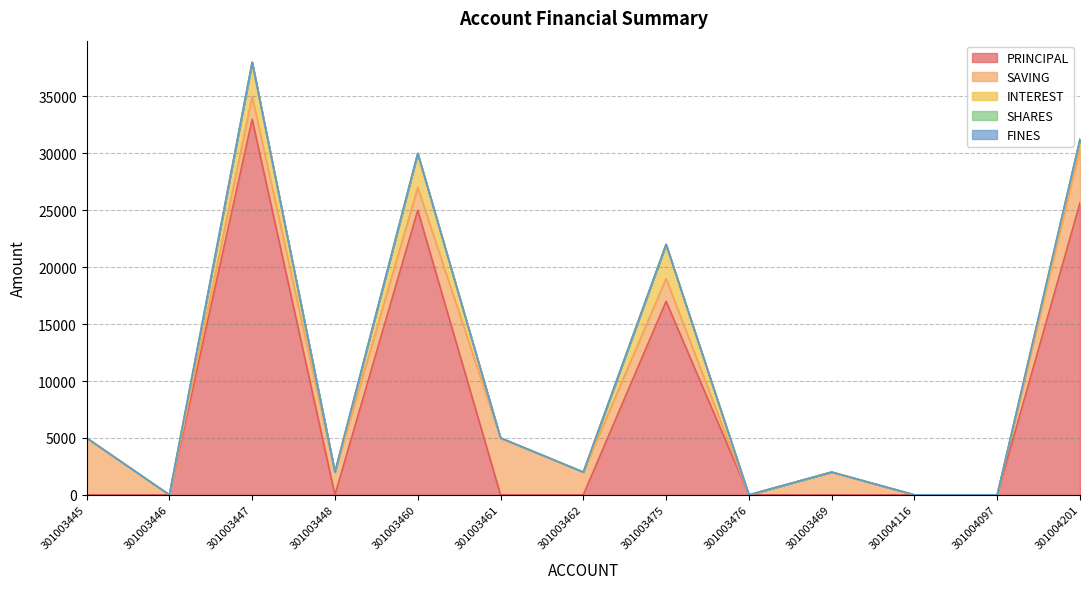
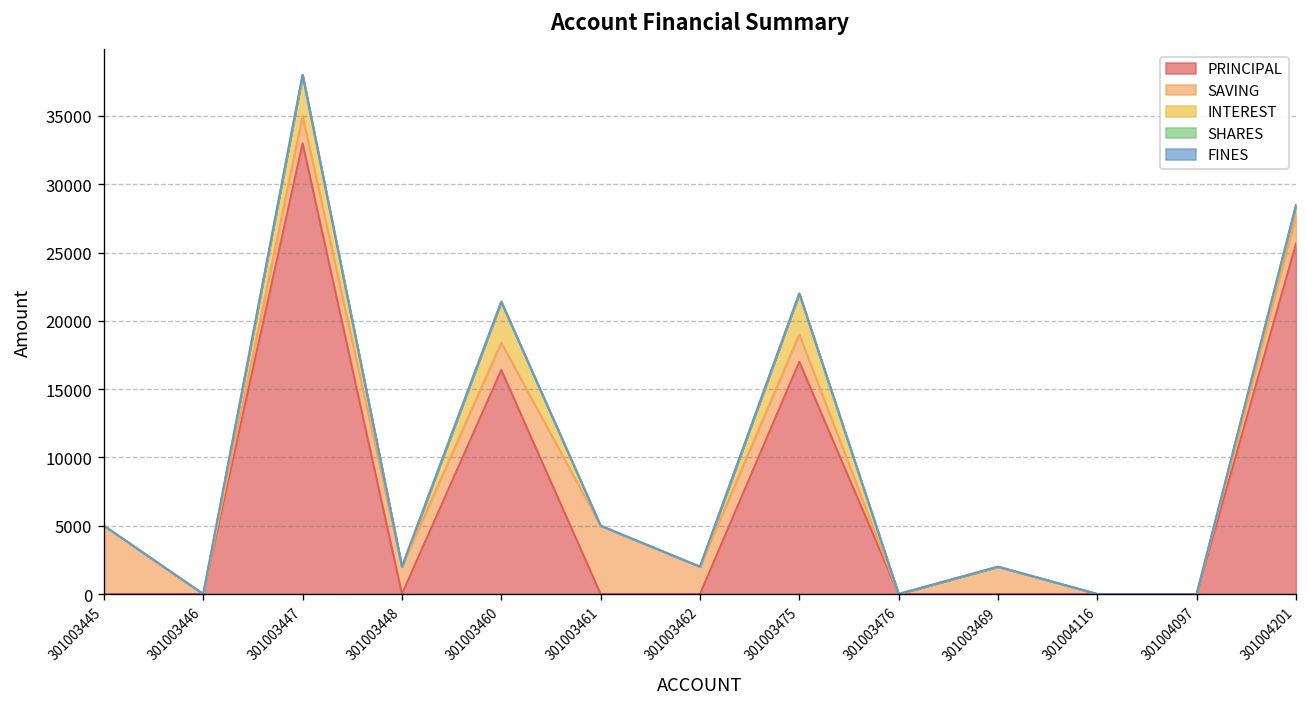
  {
    "PRINCIPAL": {
      "301003445": 0,
      "301003447": 33000,
      "301003448": 0,
-     "301003460": 25000,
+     "301003460": 16400,
      "301003461": 0,
      "301003462": 0,
      "301003475": 17000,
      "301003469": 0,
      "301004201": 25700
    },
    "SAVING": {
      "301003447": 2000,
      "301003460": 2000,
      "301003475": 2000,
-     "301004201": 4800
+     "301004201": 2000
    }
  }
